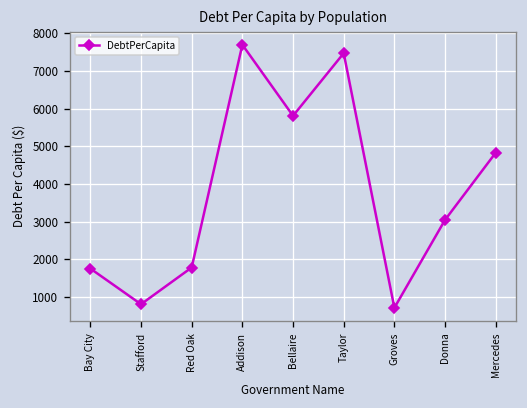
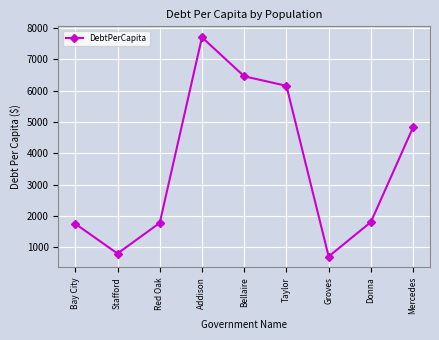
  {
    "Bay City": 1800,
    "Stafford": 800,
    "Red Oak": 1800,
    "Addison": 7700,
-   "Bellaire": 5800,
-   "Taylor": 7500,
+   "Bellaire": 6500,
+   "Taylor": 6100,
    "Groves": 700,
-   "Donna": 3000,
+   "Donna": 1800,
    "Mercedes": 4800
  }
